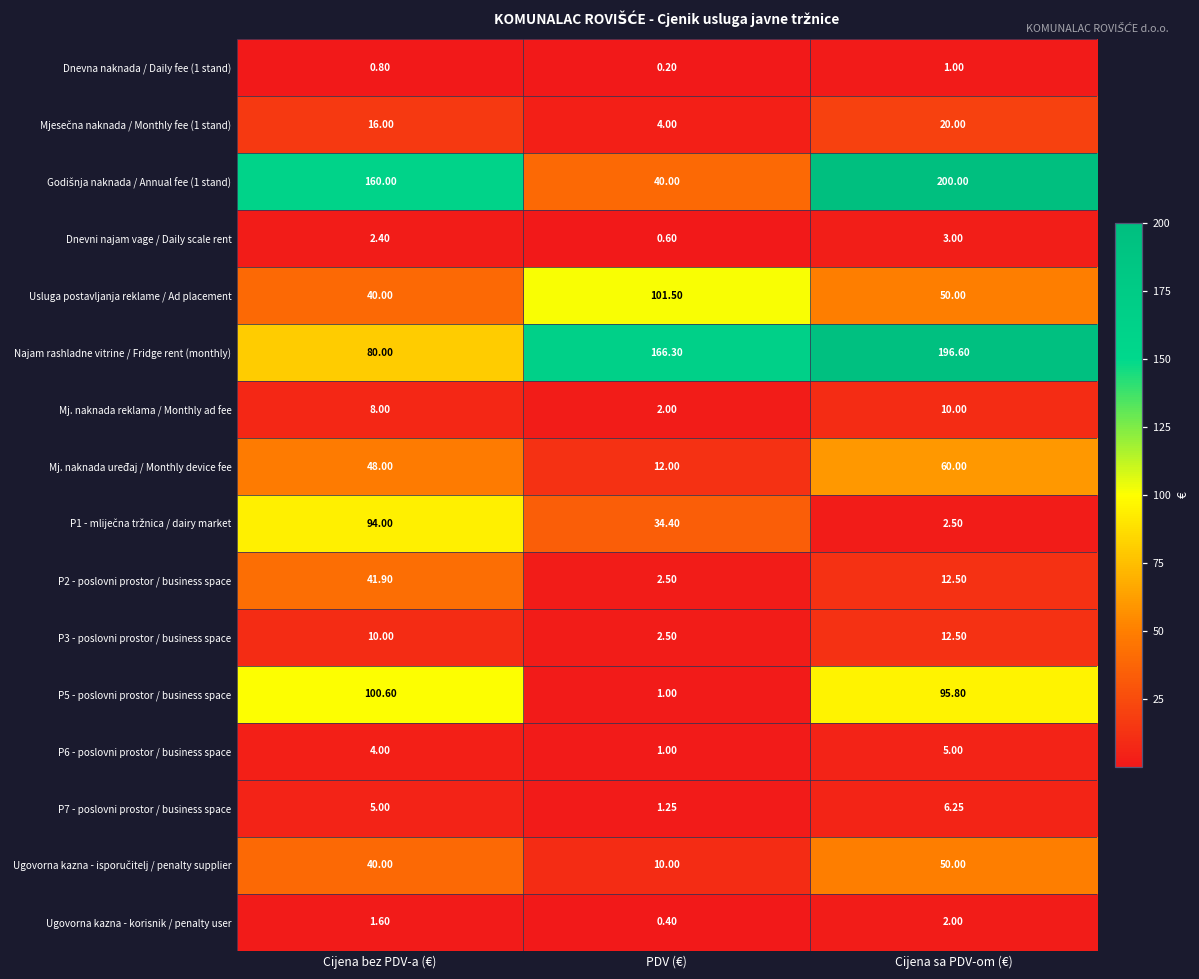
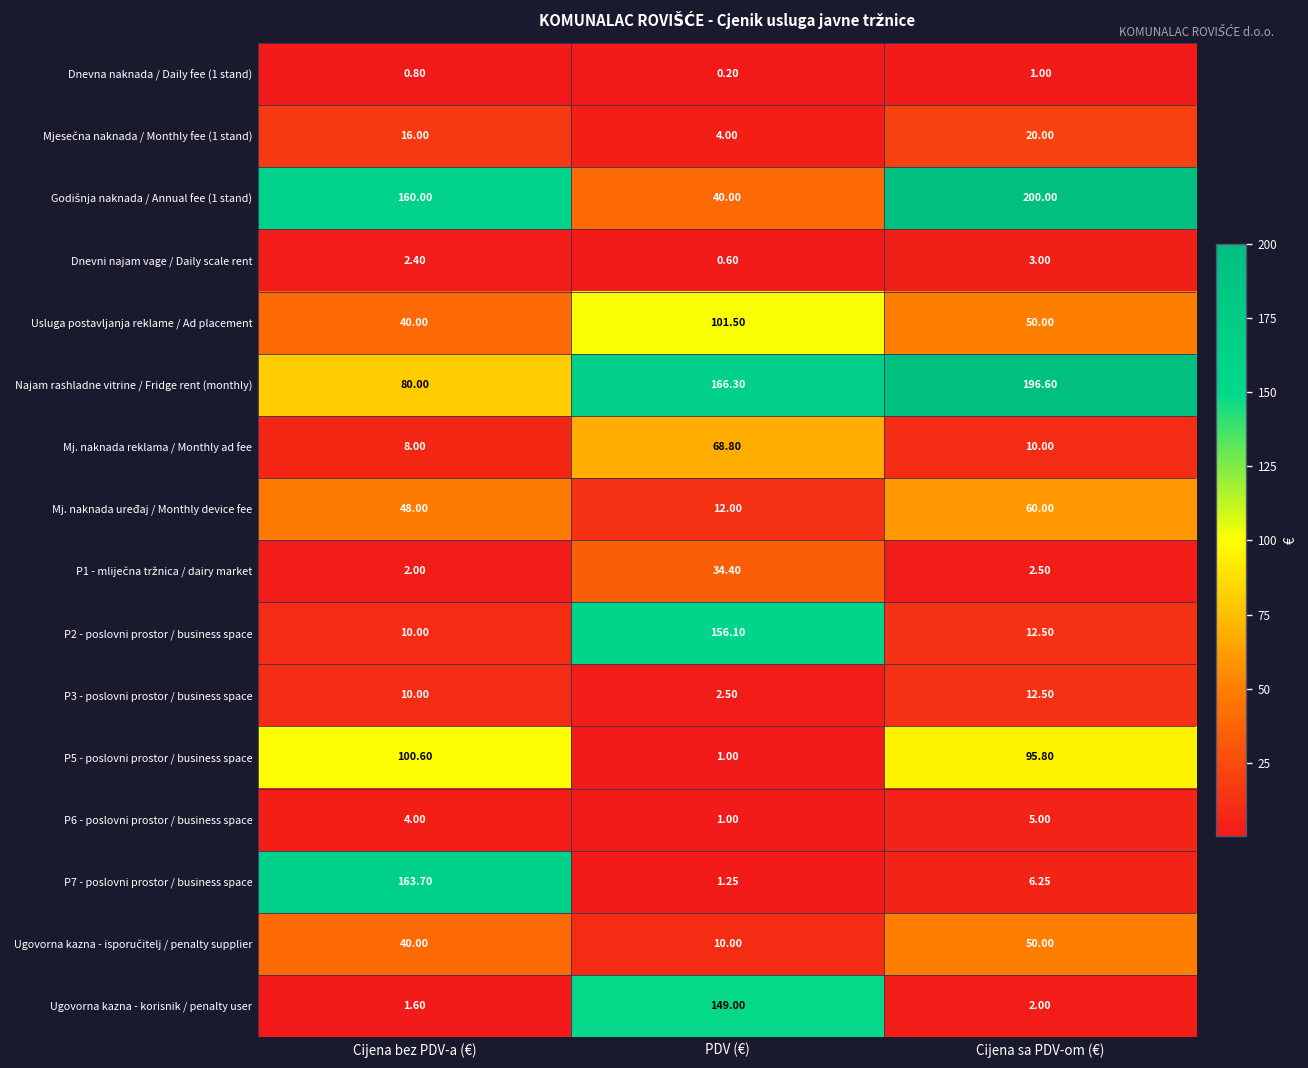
  {
    "Dnevna naknada / Daily fee (1 stand)": {
      "Cijena bez PDV-a (€)": 0.80,
      "PDV (€)": 0.20,
      "Cijena sa PDV-om (€)": 1.00
    },
    "Mjesečna naknada / Monthly fee (1 stand)": {
      "Cijena bez PDV-a (€)": 16.00,
      "PDV (€)": 4.00,
      "Cijena sa PDV-om (€)": 20.00
    },
    "Godišnja naknada / Annual fee (1 stand)": {
      "Cijena bez PDV-a (€)": 160.00,
      "PDV (€)": 40.00,
      "Cijena sa PDV-om (€)": 200.00
    },
    "Dnevni najam vage / Daily scale rent": {
      "Cijena bez PDV-a (€)": 2.40,
      "PDV (€)": 0.60,
      "Cijena sa PDV-om (€)": 3.00
    },
    "Usluga postavljanja reklame / Ad placement": {
      "Cijena bez PDV-a (€)": 40.00,
      "PDV (€)": 101.50,
      "Cijena sa PDV-om (€)": 50.00
    },
    "Najam rashladne vitrine / Fridge rent (monthly)": {
      "Cijena bez PDV-a (€)": 80.00,
      "PDV (€)": 166.30,
      "Cijena sa PDV-om (€)": 196.60
    },
    "Mj. naknada reklama / Monthly ad fee": {
      "Cijena bez PDV-a (€)": 8.00,
-     "PDV (€)": 2.00,
+     "PDV (€)": 68.80,
      "Cijena sa PDV-om (€)": 10.00
    },
    "Mj. naknada uređaj / Monthly device fee": {
      "Cijena bez PDV-a (€)": 48.00,
      "PDV (€)": 12.00,
      "Cijena sa PDV-om (€)": 60.00
    },
    "P1 - mliječna tržnica / dairy market": {
-     "Cijena bez PDV-a (€)": 94.00,
+     "Cijena bez PDV-a (€)": 2.00,
      "PDV (€)": 34.40,
      "Cijena sa PDV-om (€)": 2.50
    },
    "P2 - poslovni prostor / business space": {
-     "Cijena bez PDV-a (€)": 41.90,
-     "PDV (€)": 2.50,
+     "Cijena bez PDV-a (€)": 10.00,
+     "PDV (€)": 156.10,
      "Cijena sa PDV-om (€)": 12.50
    },
    "P3 - poslovni prostor / business space": {
      "Cijena bez PDV-a (€)": 10.00,
      "PDV (€)": 2.50,
      "Cijena sa PDV-om (€)": 12.50
    },
    "P5 - poslovni prostor / business space": {
      "Cijena bez PDV-a (€)": 100.60,
      "PDV (€)": 1.00,
      "Cijena sa PDV-om (€)": 95.80
    },
    "P6 - poslovni prostor / business space": {
      "Cijena bez PDV-a (€)": 4.00,
      "PDV (€)": 1.00,
      "Cijena sa PDV-om (€)": 5.00
    },
    "P7 - poslovni prostor / business space": {
-     "Cijena bez PDV-a (€)": 5.00,
+     "Cijena bez PDV-a (€)": 163.70,
      "PDV (€)": 1.25,
      "Cijena sa PDV-om (€)": 6.25
    },
    "Ugovorna kazna - isporučitelj / penalty supplier": {
      "Cijena bez PDV-a (€)": 40.00,
      "PDV (€)": 10.00,
      "Cijena sa PDV-om (€)": 50.00
    },
    "Ugovorna kazna - korisnik / penalty user": {
      "Cijena bez PDV-a (€)": 1.60,
-     "PDV (€)": 0.40,
+     "PDV (€)": 149.00,
      "Cijena sa PDV-om (€)": 2.00
    }
  }
